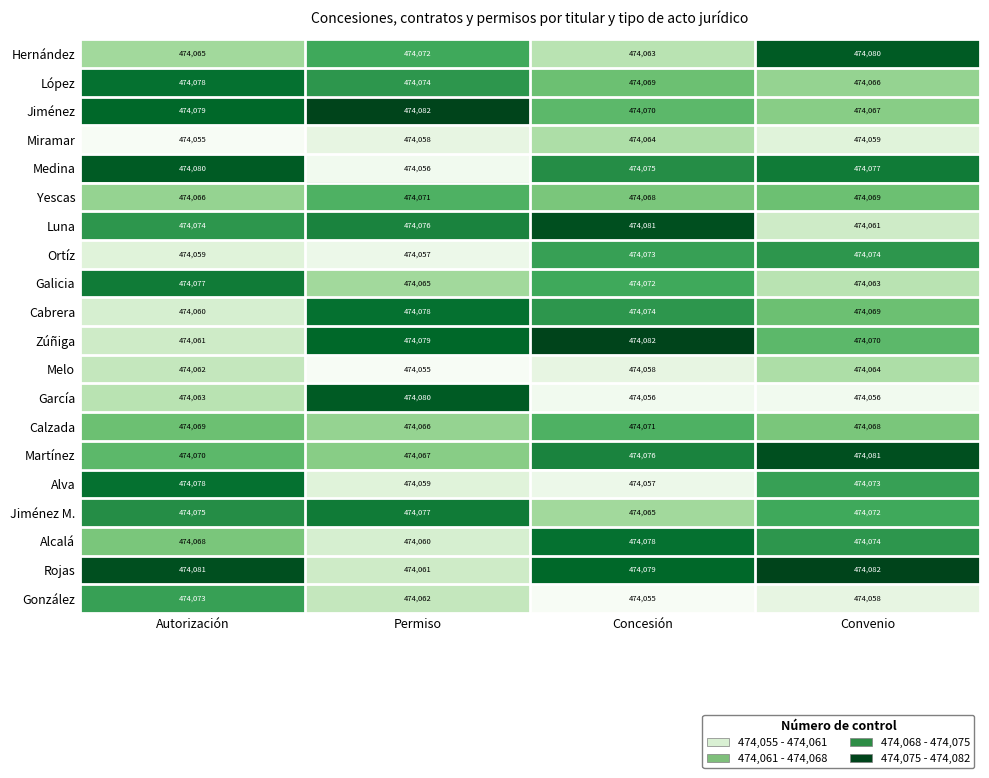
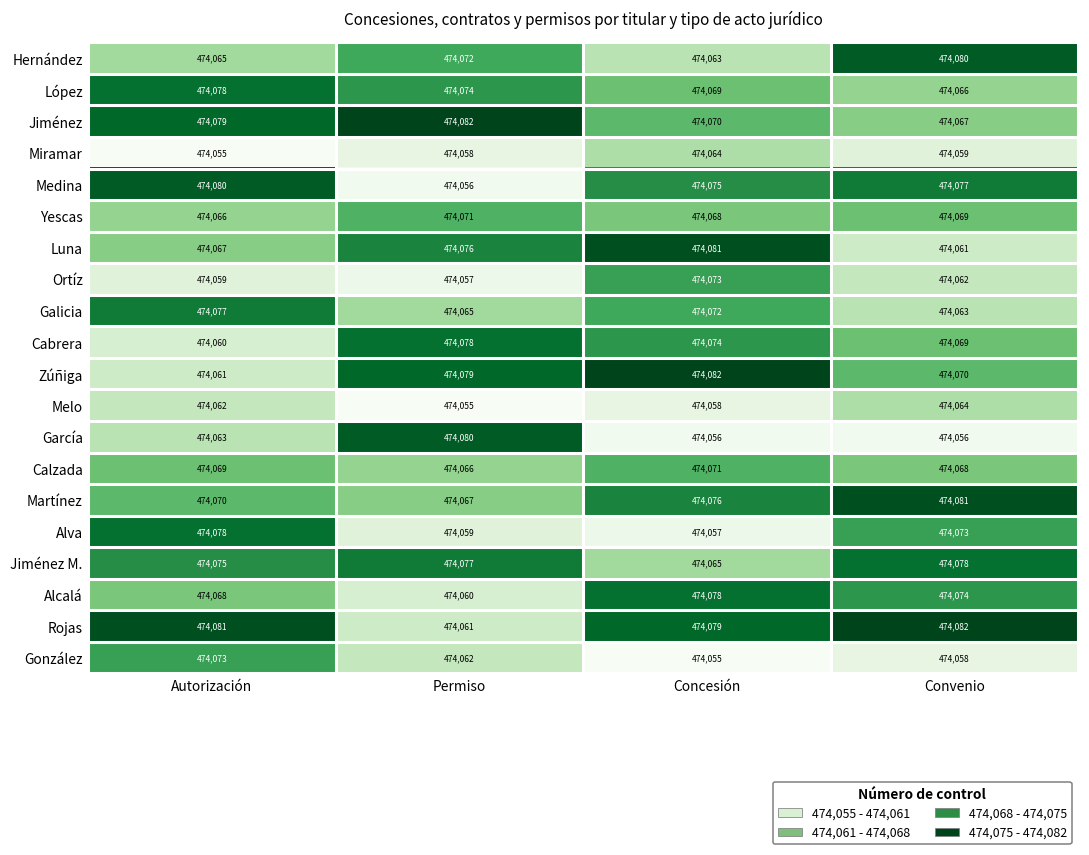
  {
    "Hernández": {
      "Autorización": "474,065",
      "Permiso": "474,072",
      "Concesión": "474,063",
      "Convenio": "474,080"
    },
    "López": {
      "Autorización": "474,078",
      "Permiso": "474,074",
      "Concesión": "474,069",
      "Convenio": "474,066"
    },
    "Jiménez": {
      "Autorización": "474,079",
      "Permiso": "474,082",
      "Concesión": "474,070",
      "Convenio": "474,067"
    },
    "Miramar": {
      "Autorización": "474,055",
      "Permiso": "474,058",
      "Concesión": "474,064",
      "Convenio": "474,059"
    },
    "Medina": {
      "Autorización": "474,080",
      "Permiso": "474,056",
      "Concesión": "474,075",
      "Convenio": "474,077"
    },
    "Yescas": {
      "Autorización": "474,066",
      "Permiso": "474,071",
      "Concesión": "474,068",
      "Convenio": "474,069"
    },
    "Luna": {
-     "Autorización": "474,074",
+     "Autorización": "474,067",
      "Permiso": "474,076",
      "Concesión": "474,081",
      "Convenio": "474,061"
    },
    "Ortíz": {
      "Autorización": "474,059",
      "Permiso": "474,057",
      "Concesión": "474,073",
-     "Convenio": "474,074"
+     "Convenio": "474,062"
    },
    "Galicia": {
      "Autorización": "474,077",
      "Permiso": "474,065",
      "Concesión": "474,072",
      "Convenio": "474,063"
    },
    "Cabrera": {
      "Autorización": "474,060",
      "Permiso": "474,078",
      "Concesión": "474,074",
      "Convenio": "474,069"
    },
    "Zúñiga": {
      "Autorización": "474,061",
      "Permiso": "474,079",
      "Concesión": "474,082",
      "Convenio": "474,070"
    },
    "Melo": {
      "Autorización": "474,062",
      "Permiso": "474,055",
      "Concesión": "474,058",
      "Convenio": "474,064"
    },
    "García": {
      "Autorización": "474,063",
      "Permiso": "474,080",
      "Concesión": "474,056",
      "Convenio": "474,056"
    },
    "Calzada": {
      "Autorización": "474,069",
      "Permiso": "474,066",
      "Concesión": "474,071",
      "Convenio": "474,068"
    },
    "Martínez": {
      "Autorización": "474,070",
      "Permiso": "474,067",
      "Concesión": "474,076",
      "Convenio": "474,081"
    },
    "Alva": {
      "Autorización": "474,078",
      "Permiso": "474,059",
      "Concesión": "474,057",
      "Convenio": "474,073"
    },
    "Jiménez M.": {
      "Autorización": "474,075",
      "Permiso": "474,077",
      "Concesión": "474,065",
-     "Convenio": "474,072"
+     "Convenio": "474,078"
    },
    "Alcalá": {
      "Autorización": "474,068",
      "Permiso": "474,060",
      "Concesión": "474,078",
      "Convenio": "474,074"
    },
    "Rojas": {
      "Autorización": "474,081",
      "Permiso": "474,061",
      "Concesión": "474,079",
      "Convenio": "474,082"
    },
    "González": {
      "Autorización": "474,073",
      "Permiso": "474,062",
      "Concesión": "474,055",
      "Convenio": "474,058"
    }
  }
